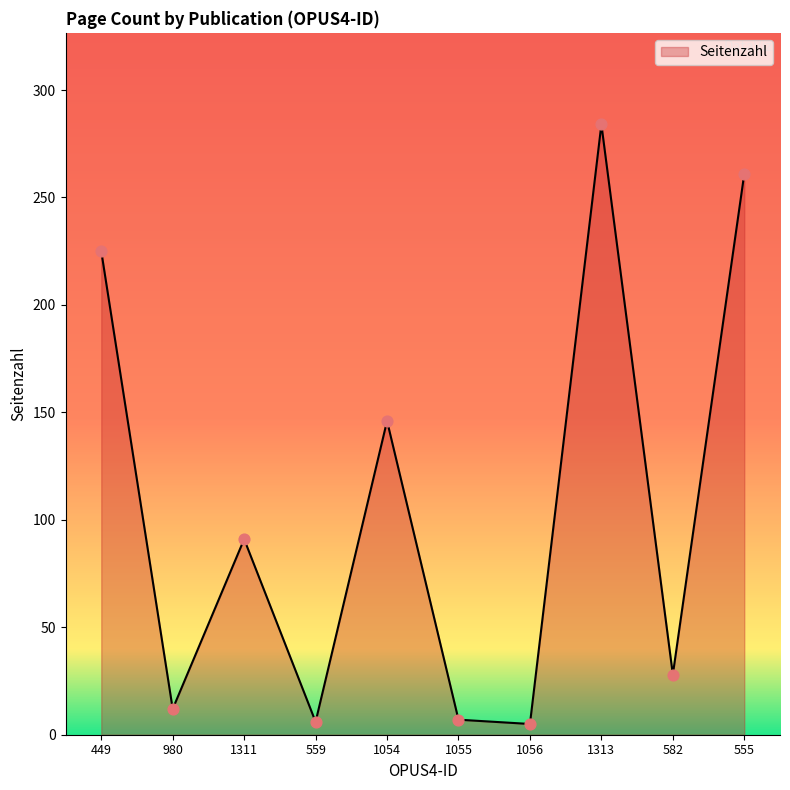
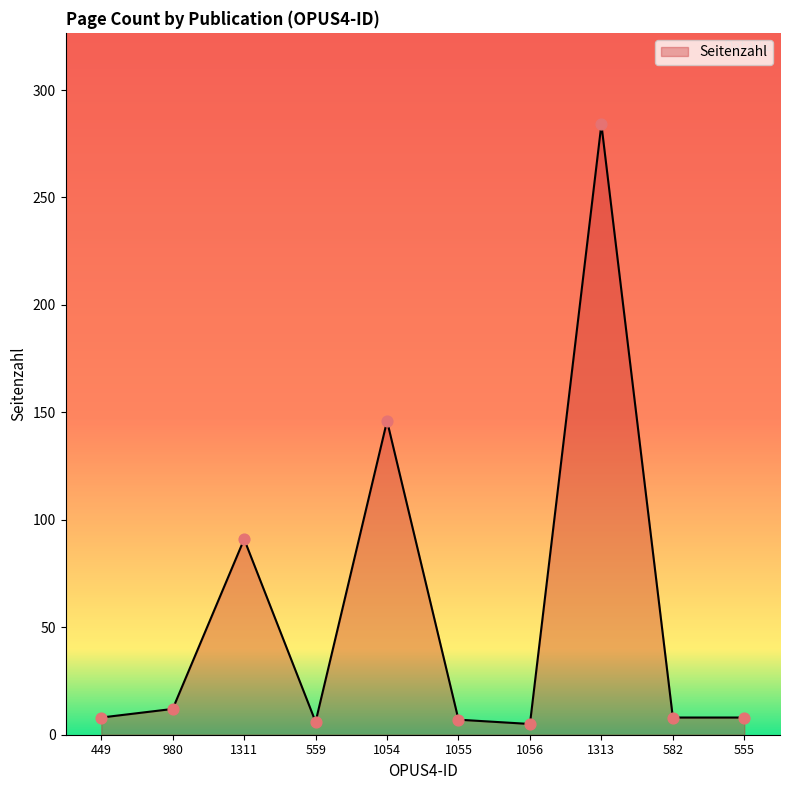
  {
-   "449": 225,
+   "449": 8,
    "980": 12,
    "1311": 91,
    "559": 6,
    "1054": 146,
    "1055": 7,
    "1056": 5,
    "1313": 284,
-   "582": 28,
-   "555": 261
+   "582": 8,
+   "555": 8
  }
